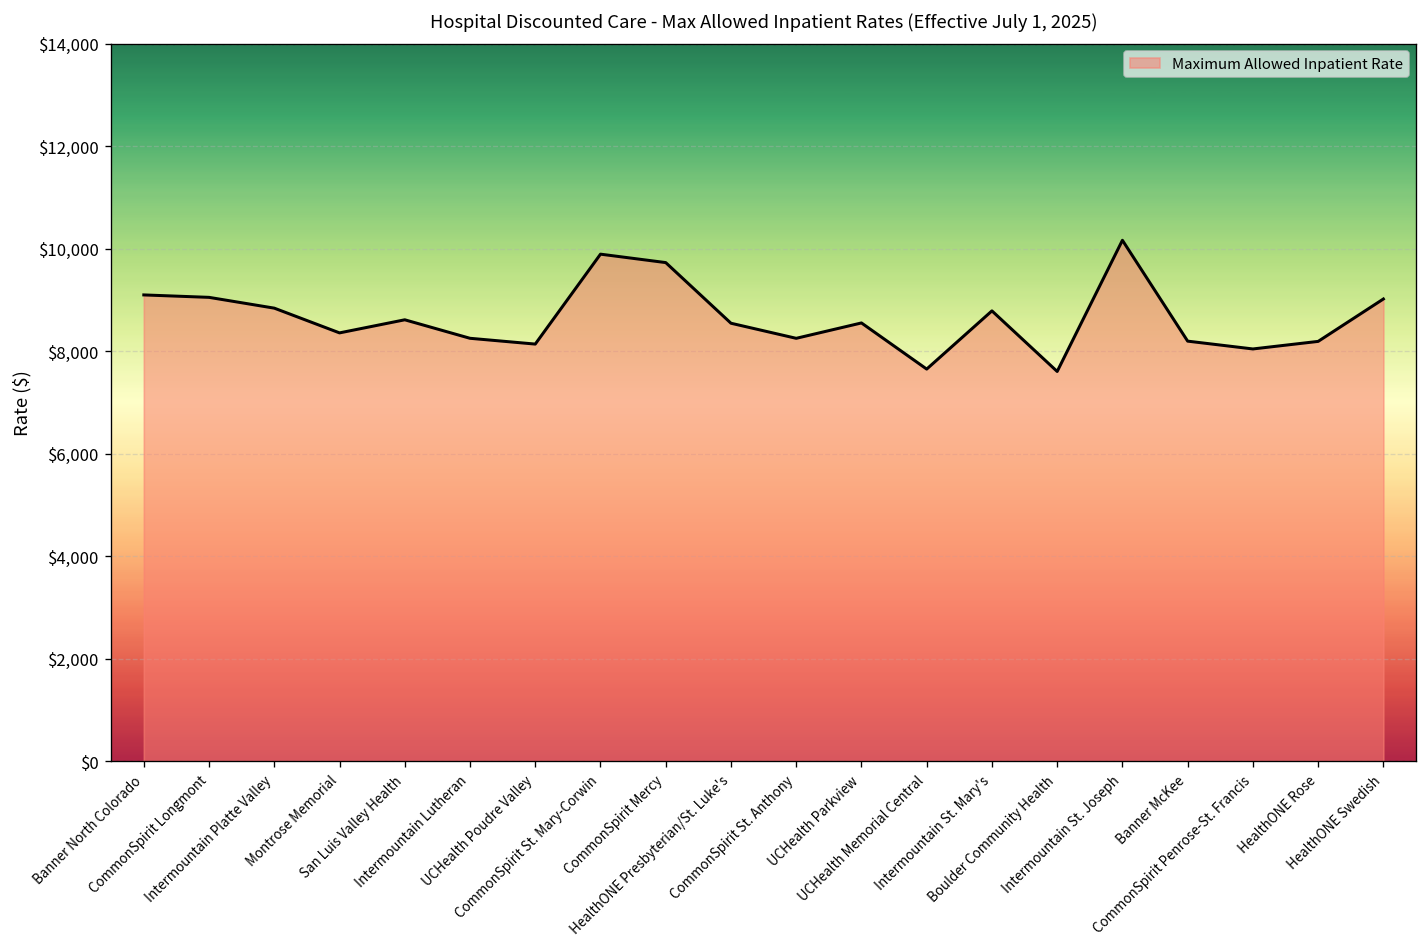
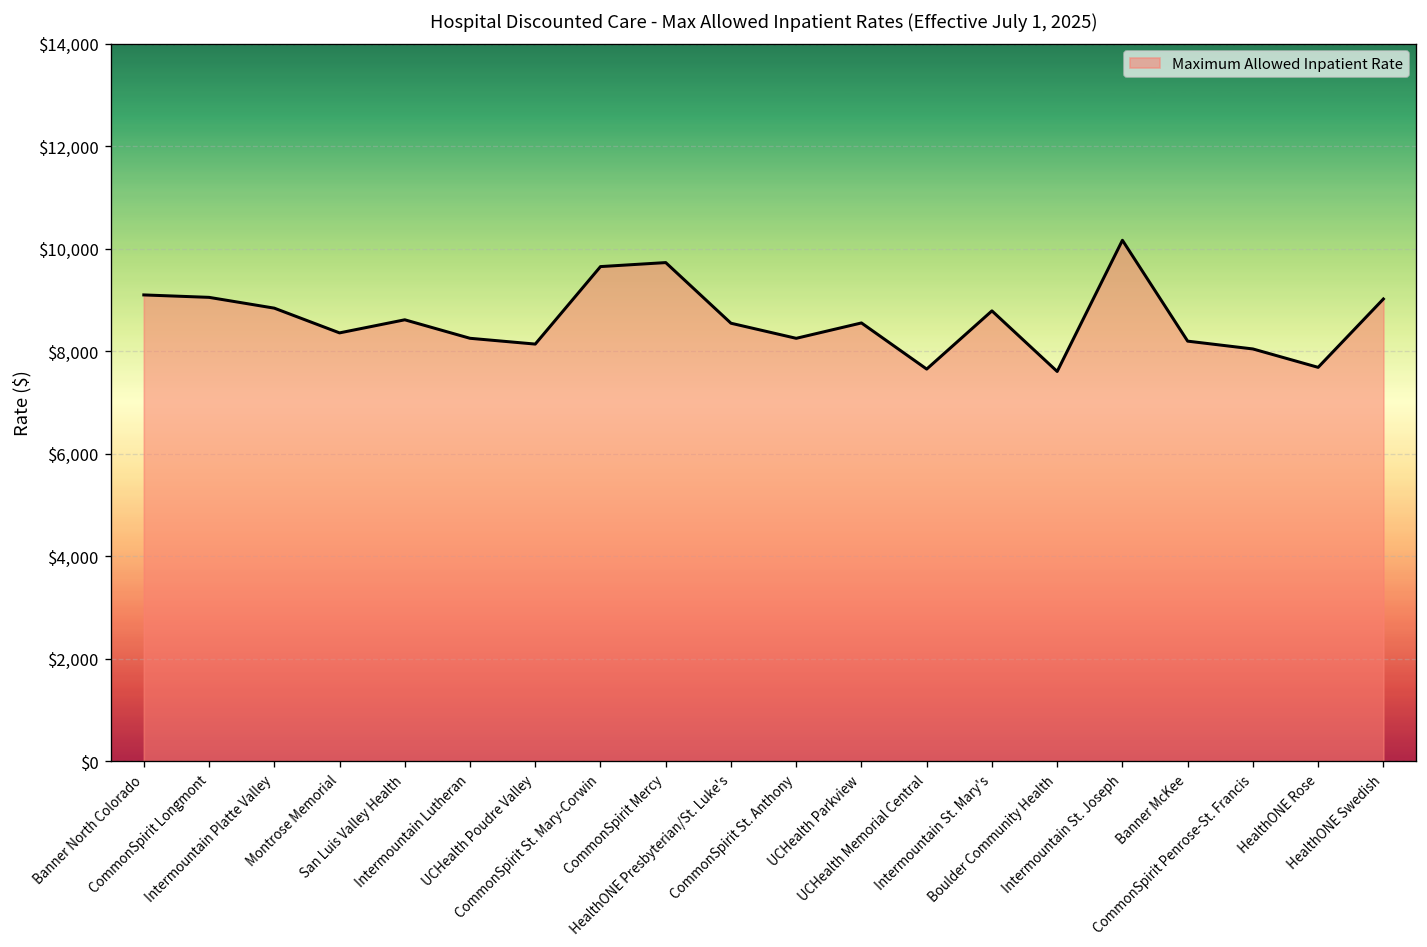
  {
    "Banner North Colorado": "$9,100",
    "CommonSpirit Longmont": "$9,000",
    "Intermountain Platte Valley": "$8,800",
    "Montrose Memorial": "$8,400",
    "San Luis Valley Health": "$8,600",
    "Intermountain Lutheran": "$8,300",
    "UCHealth Poudre Valley": "$8,100",
-   "CommonSpirit St. Mary-Corwin": "$9,900",
+   "CommonSpirit St. Mary-Corwin": "$9,600",
    "CommonSpirit Mercy": "$9,700",
    "HealthONE Presbyterian/St. Luke's": "$8,500",
    "CommonSpirit St. Anthony": "$8,300",
    "UCHealth Parkview": "$8,600",
    "UCHealth Memorial Central": "$7,700",
    "Intermountain St. Mary's": "$8,800",
    "Boulder Community Health": "$7,600",
    "Intermountain St. Joseph": "$10,200",
    "Banner McKee": "$8,200",
    "CommonSpirit Penrose-St. Francis": "$8,000",
-   "HealthONE Rose": "$8,200",
+   "HealthONE Rose": "$7,700",
    "HealthONE Swedish": "$9,000"
  }
